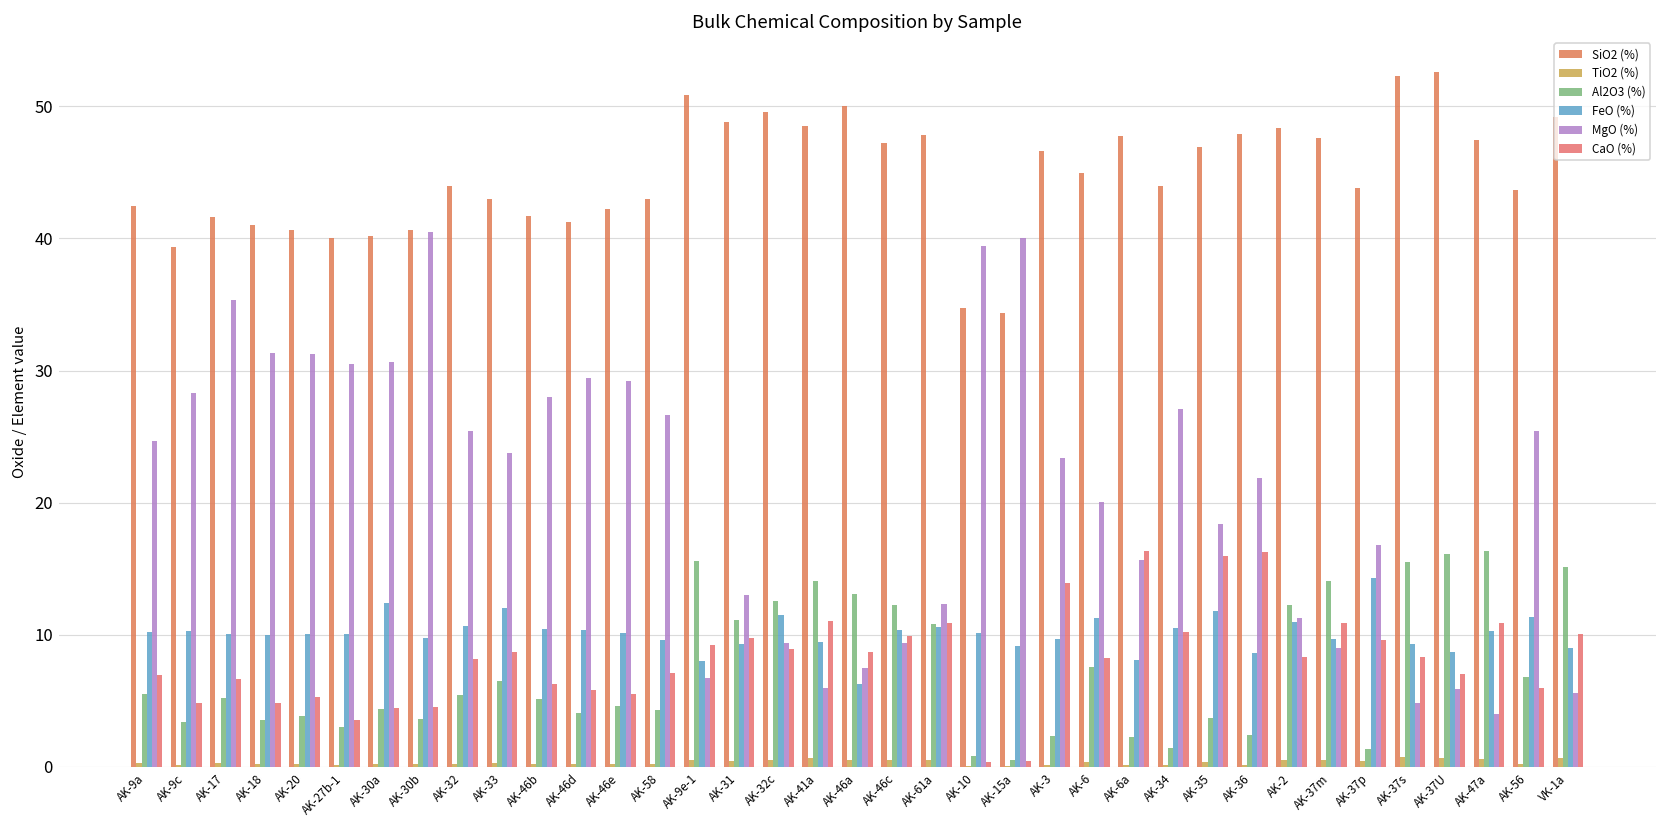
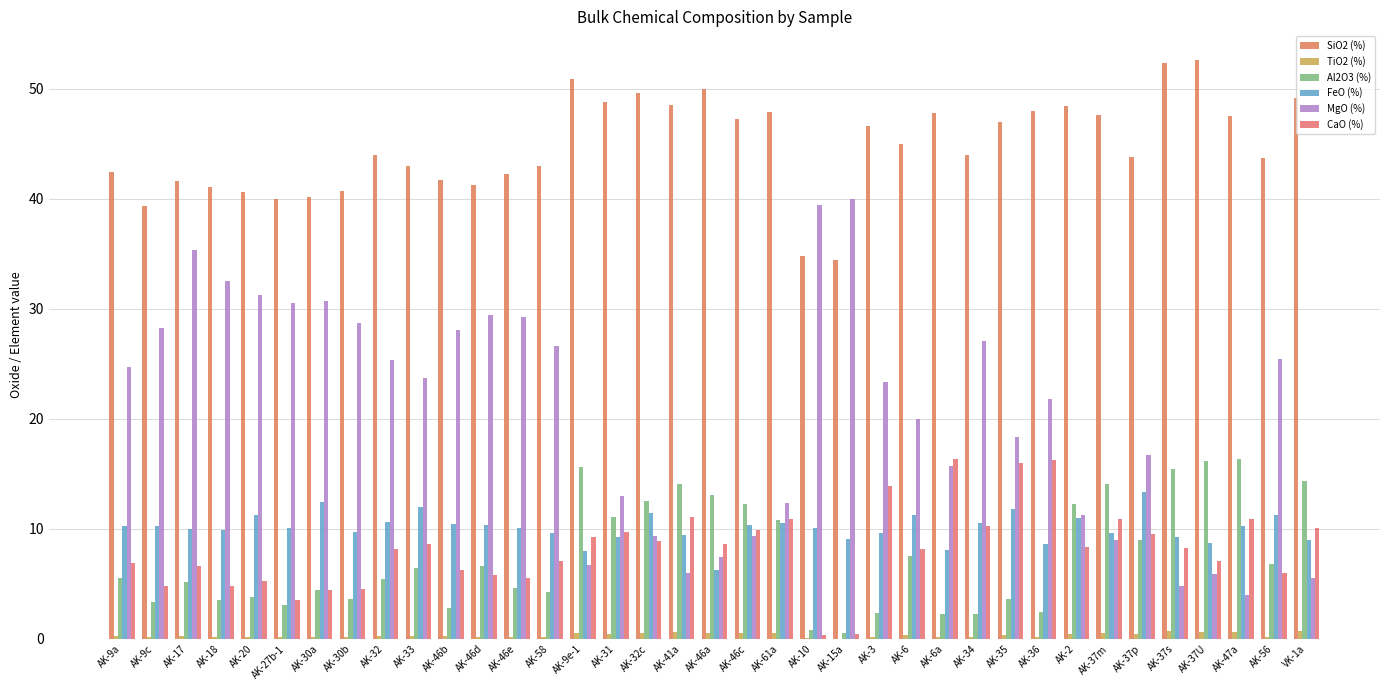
  {
    "Al2O3 (%)": {
      "AK-9a": 5.5,
      "AK-9c": 3.4,
      "AK-17": 5.2,
      "AK-18": 3.6,
      "AK-20": 3.9,
      "AK-27b-1": 3.0,
      "AK-30a": 4.4,
      "AK-30b": 3.6,
      "AK-32": 5.4,
      "AK-33": 6.5,
-     "AK-46b": 5.1,
-     "AK-46d": 4.1,
+     "AK-46b": 2.8,
+     "AK-46d": 6.6,
      "AK-46e": 4.6,
      "AK-58": 4.3,
      "AK-9e-1": 15.6,
      "AK-31": 11.1,
      "AK-32c": 12.6,
      "AK-41a": 14.1,
      "AK-46a": 13.0,
      "AK-46c": 12.2,
      "AK-61a": 10.8,
      "AK-10": 0.8,
      "AK-15a": 0.5,
      "AK-3": 2.4,
      "AK-6": 7.5,
      "AK-6a": 2.3,
-     "AK-34": 1.4,
+     "AK-34": 2.3,
      "AK-35": 3.7,
      "AK-36": 2.4,
      "AK-2": 12.2,
      "AK-37m": 14.1,
-     "AK-37p": 1.4,
+     "AK-37p": 9.0,
      "AK-37s": 15.5,
      "AK-37U": 16.1,
      "AK-47a": 16.3,
      "AK-56": 6.8,
-     "VK-1a": 15.1
+     "VK-1a": 14.3
    },
    "FeO (%)": {
      "AK-9a": 10.2,
      "AK-9c": 10.2,
      "AK-17": 10.0,
      "AK-18": 9.9,
-     "AK-20": 10.0,
+     "AK-20": 11.2,
      "AK-27b-1": 10.1,
      "AK-30a": 12.4,
      "AK-30b": 9.7,
      "AK-32": 10.6,
      "AK-33": 12.0,
      "AK-46b": 10.4,
      "AK-46d": 10.3,
      "AK-46e": 10.1,
      "AK-58": 9.6,
      "AK-9e-1": 8.0,
      "AK-31": 9.3,
      "AK-32c": 11.5,
      "AK-41a": 9.4,
      "AK-46a": 6.3,
      "AK-46c": 10.4,
      "AK-61a": 10.6,
      "AK-10": 10.1,
      "AK-15a": 9.1,
      "AK-3": 9.7,
      "AK-6": 11.3,
      "AK-6a": 8.1,
      "AK-34": 10.5,
      "AK-35": 11.8,
      "AK-36": 8.6,
      "AK-2": 11.0,
      "AK-37m": 9.7,
-     "AK-37p": 14.3,
+     "AK-37p": 13.4,
      "AK-37s": 9.3,
      "AK-37U": 8.7,
      "AK-47a": 10.2,
      "AK-56": 11.3,
      "VK-1a": 9.0
    },
    "MgO (%)": {
      "AK-9a": 24.7,
      "AK-9c": 28.3,
      "AK-17": 35.3,
-     "AK-18": 31.3,
+     "AK-18": 32.5,
      "AK-20": 31.2,
      "AK-27b-1": 30.5,
      "AK-30a": 30.7,
-     "AK-30b": 40.5,
+     "AK-30b": 28.7,
      "AK-32": 25.4,
      "AK-33": 23.7,
      "AK-46b": 28.0,
      "AK-46d": 29.4,
      "AK-46e": 29.2,
      "AK-58": 26.6,
      "AK-9e-1": 6.7,
      "AK-31": 13.0,
      "AK-32c": 9.4,
      "AK-41a": 6.0,
      "AK-46a": 7.5,
      "AK-46c": 9.3,
      "AK-61a": 12.3,
      "AK-10": 39.4,
      "AK-15a": 40.0,
      "AK-3": 23.4,
      "AK-6": 20.0,
      "AK-6a": 15.7,
      "AK-34": 27.1,
      "AK-35": 18.3,
      "AK-36": 21.8,
      "AK-2": 11.3,
      "AK-37m": 9.0,
      "AK-37p": 16.8,
      "AK-37s": 4.8,
      "AK-37U": 5.9,
      "AK-47a": 4.0,
      "AK-56": 25.4,
      "VK-1a": 5.6
    }
  }
